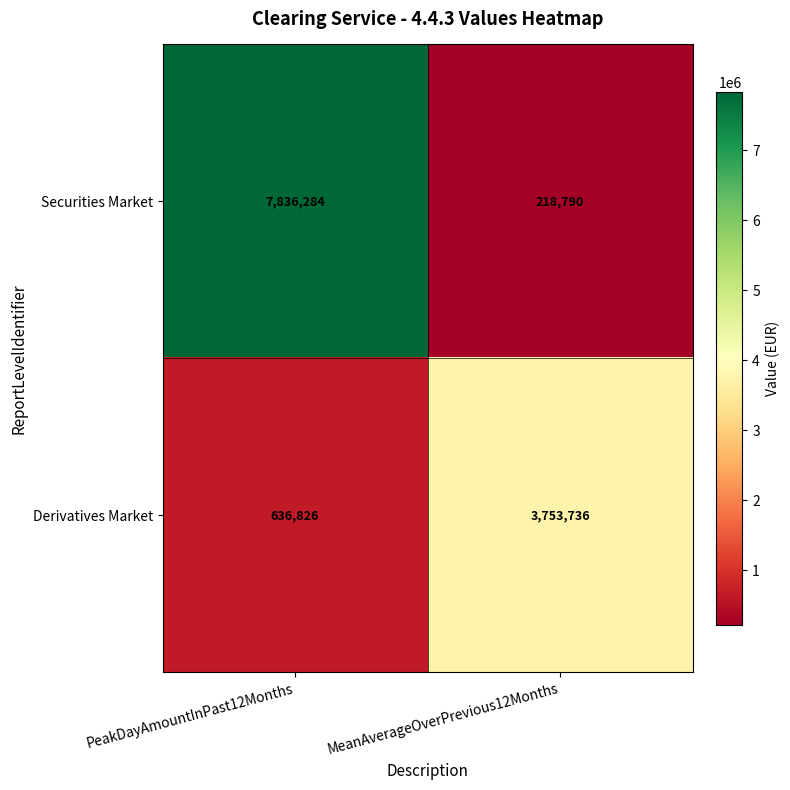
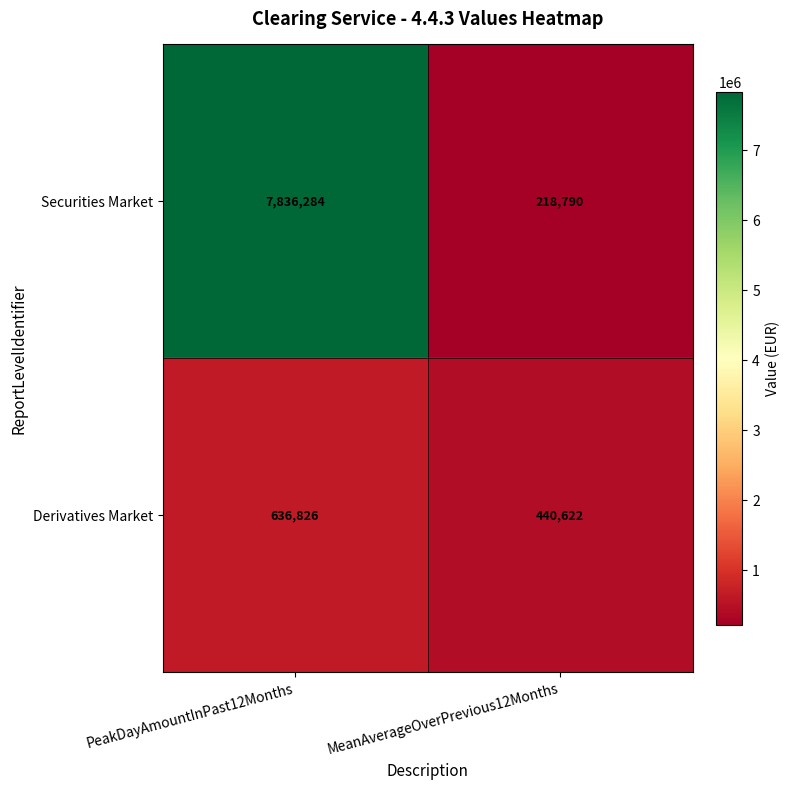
  {
    "Securities Market": {
      "PeakDayAmountInPast12Months": "7,836,284",
      "MeanAverageOverPrevious12Months": "218,790"
    },
    "Derivatives Market": {
      "PeakDayAmountInPast12Months": "636,826",
-     "MeanAverageOverPrevious12Months": "3,753,736"
+     "MeanAverageOverPrevious12Months": "440,622"
    }
  }
